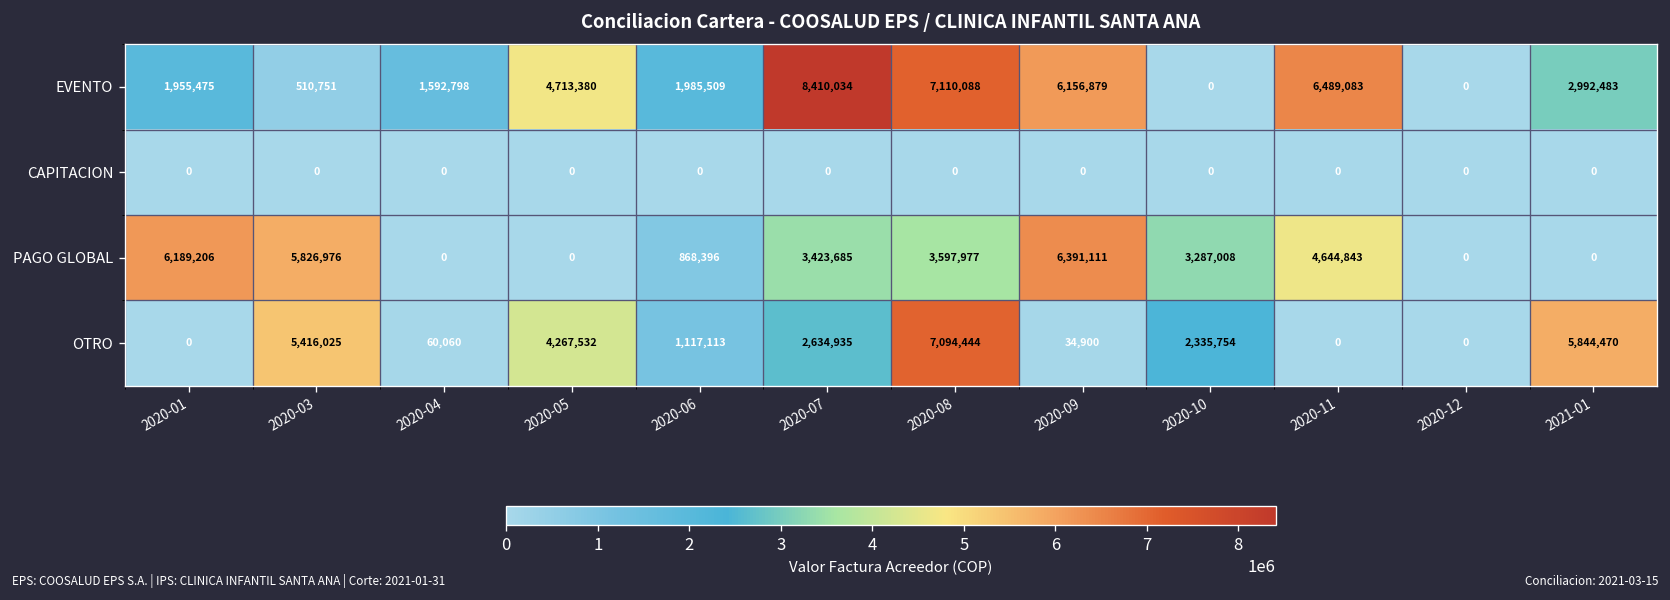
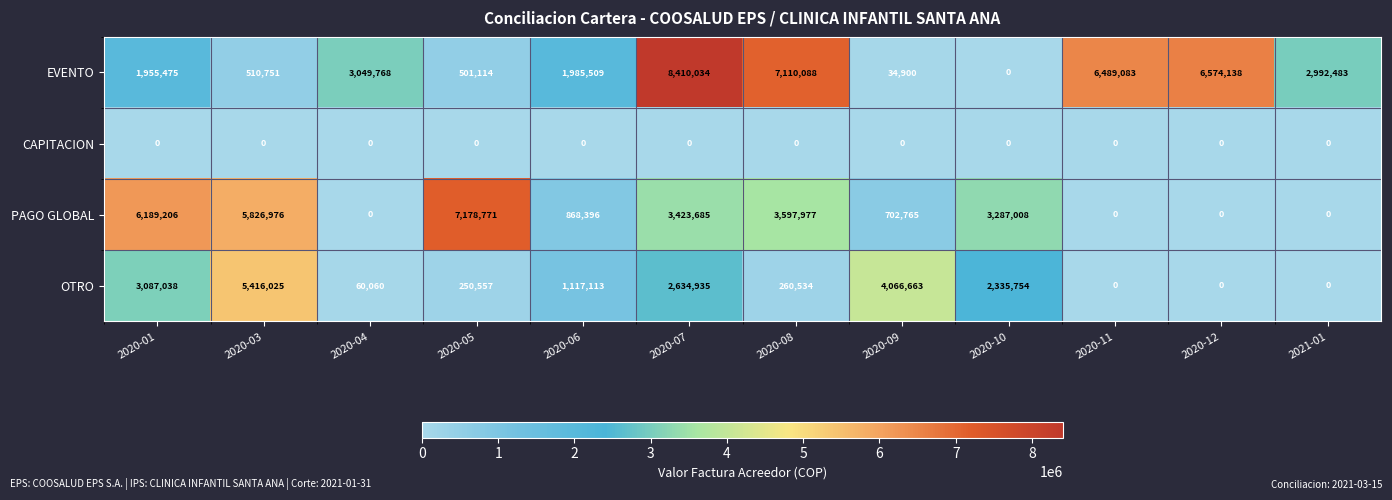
  {
    "EVENTO": {
      "2020-01": "1,955,475",
      "2020-03": "510,751",
-     "2020-04": "1,592,798",
-     "2020-05": "4,713,380",
+     "2020-04": "3,049,768",
+     "2020-05": "501,114",
      "2020-06": "1,985,509",
      "2020-07": "8,410,034",
      "2020-08": "7,110,088",
-     "2020-09": "6,156,879",
+     "2020-09": "34,900",
      "2020-10": "0",
      "2020-11": "6,489,083",
-     "2020-12": "0",
+     "2020-12": "6,574,138",
      "2021-01": "2,992,483"
    },
    "CAPITACION": {
      "2020-01": "0",
      "2020-03": "0",
      "2020-04": "0",
      "2020-05": "0",
      "2020-06": "0",
      "2020-07": "0",
      "2020-08": "0",
      "2020-09": "0",
      "2020-10": "0",
      "2020-11": "0",
      "2020-12": "0",
      "2021-01": "0"
    },
    "PAGO GLOBAL": {
      "2020-01": "6,189,206",
      "2020-03": "5,826,976",
      "2020-04": "0",
-     "2020-05": "0",
+     "2020-05": "7,178,771",
      "2020-06": "868,396",
      "2020-07": "3,423,685",
      "2020-08": "3,597,977",
-     "2020-09": "6,391,111",
+     "2020-09": "702,765",
      "2020-10": "3,287,008",
-     "2020-11": "4,644,843",
+     "2020-11": "0",
      "2020-12": "0",
      "2021-01": "0"
    },
    "OTRO": {
-     "2020-01": "0",
+     "2020-01": "3,087,038",
      "2020-03": "5,416,025",
      "2020-04": "60,060",
-     "2020-05": "4,267,532",
+     "2020-05": "250,557",
      "2020-06": "1,117,113",
      "2020-07": "2,634,935",
-     "2020-08": "7,094,444",
-     "2020-09": "34,900",
+     "2020-08": "260,534",
+     "2020-09": "4,066,663",
      "2020-10": "2,335,754",
      "2020-11": "0",
      "2020-12": "0",
-     "2021-01": "5,844,470"
+     "2021-01": "0"
    }
  }
